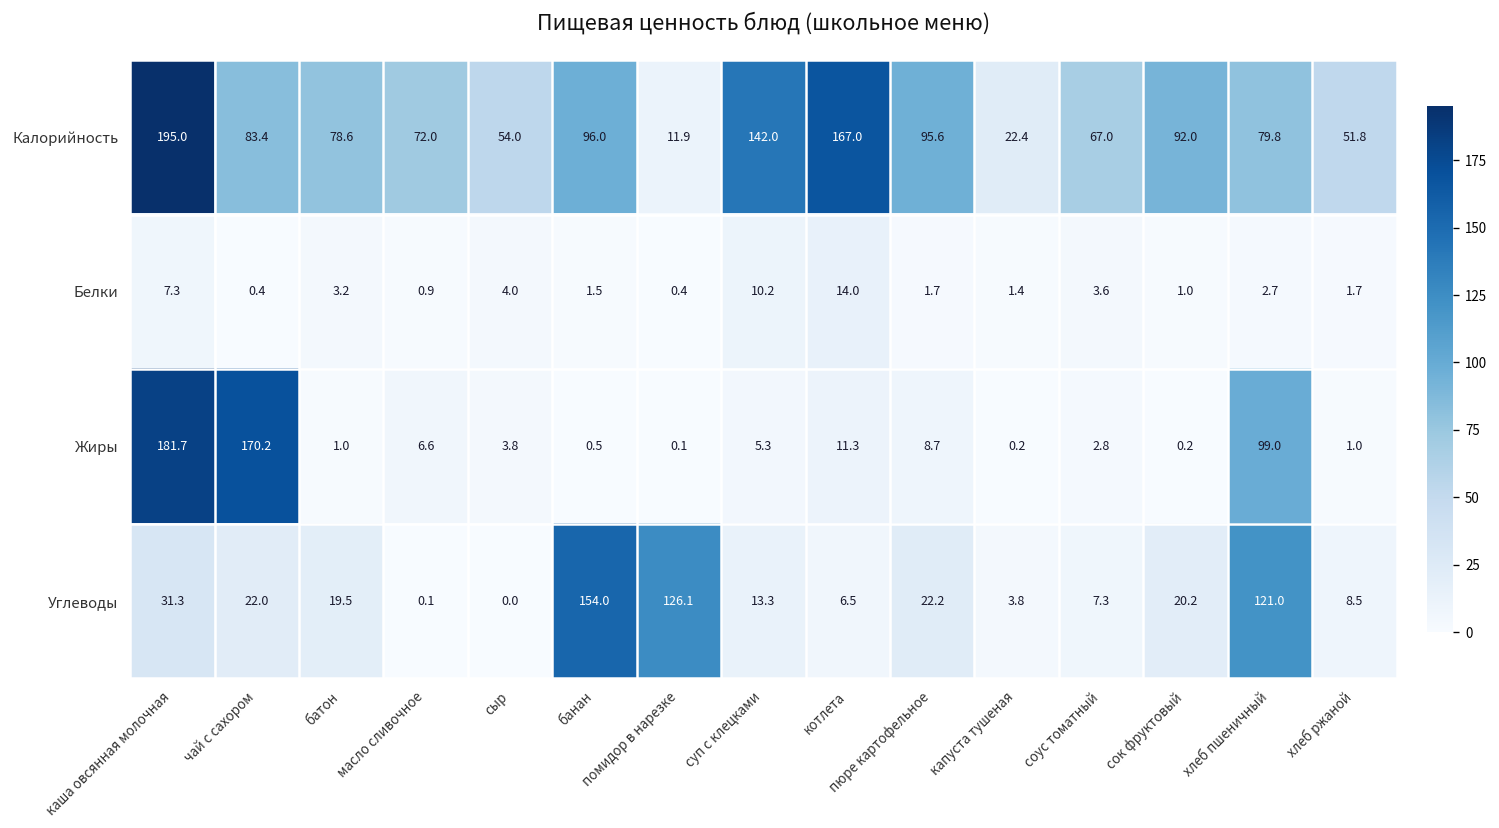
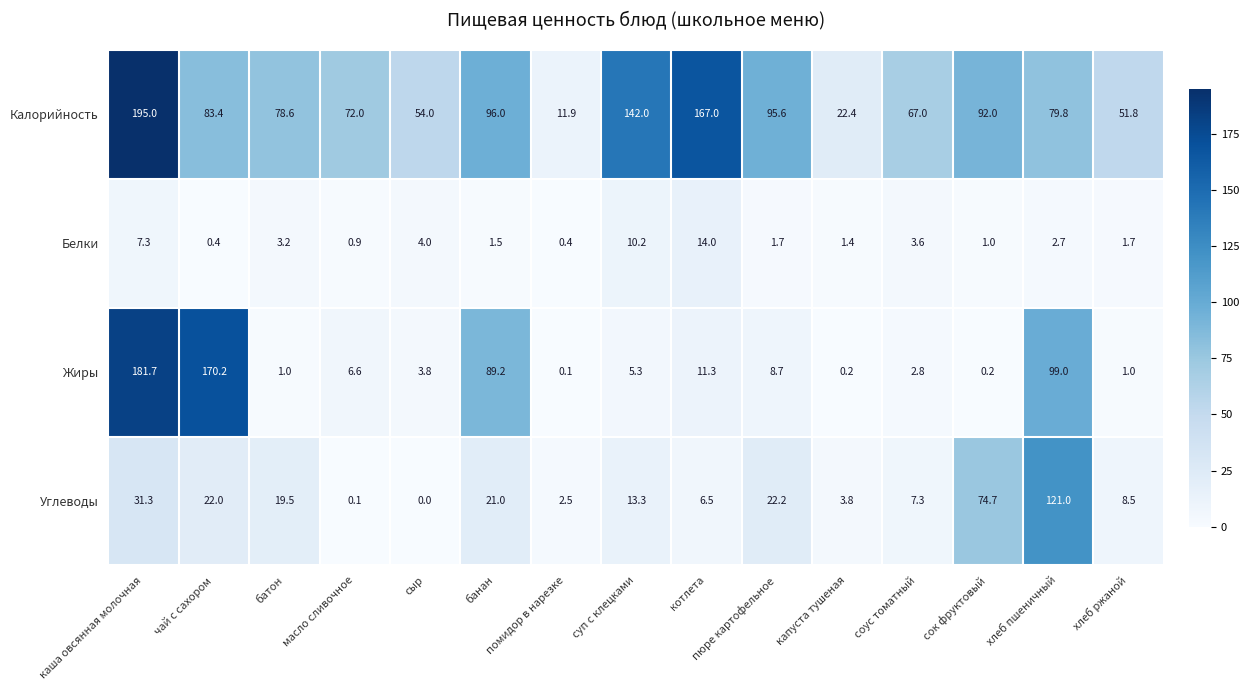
  {
    "Калорийность": {
      "каша овсянная молочная": 195.0,
      "чай с сахором": 83.4,
      "батон": 78.6,
      "масло сливочное": 72.0,
      "сыр": 54.0,
      "банан": 96.0,
      "помидор в нарезке": 11.9,
      "суп с клецками": 142.0,
      "котлета": 167.0,
      "пюре картофельное": 95.6,
      "капуста тушеная": 22.4,
      "соус томатный": 67.0,
      "сок фруктовый": 92.0,
      "хлеб пшеничный": 79.8,
      "хлеб ржаной": 51.8
    },
    "Белки": {
      "каша овсянная молочная": 7.3,
      "чай с сахором": 0.4,
      "батон": 3.2,
      "масло сливочное": 0.9,
      "сыр": 4.0,
      "банан": 1.5,
      "помидор в нарезке": 0.4,
      "суп с клецками": 10.2,
      "котлета": 14.0,
      "пюре картофельное": 1.7,
      "капуста тушеная": 1.4,
      "соус томатный": 3.6,
      "сок фруктовый": 1.0,
      "хлеб пшеничный": 2.7,
      "хлеб ржаной": 1.7
    },
    "Жиры": {
      "каша овсянная молочная": 181.7,
      "чай с сахором": 170.2,
      "батон": 1.0,
      "масло сливочное": 6.6,
      "сыр": 3.8,
-     "банан": 0.5,
+     "банан": 89.2,
      "помидор в нарезке": 0.1,
      "суп с клецками": 5.3,
      "котлета": 11.3,
      "пюре картофельное": 8.7,
      "капуста тушеная": 0.2,
      "соус томатный": 2.8,
      "сок фруктовый": 0.2,
      "хлеб пшеничный": 99.0,
      "хлеб ржаной": 1.0
    },
    "Углеводы": {
      "каша овсянная молочная": 31.3,
      "чай с сахором": 22.0,
      "батон": 19.5,
      "масло сливочное": 0.1,
      "сыр": 0.0,
-     "банан": 154.0,
-     "помидор в нарезке": 126.1,
+     "банан": 21.0,
+     "помидор в нарезке": 2.5,
      "суп с клецками": 13.3,
      "котлета": 6.5,
      "пюре картофельное": 22.2,
      "капуста тушеная": 3.8,
      "соус томатный": 7.3,
-     "сок фруктовый": 20.2,
+     "сок фруктовый": 74.7,
      "хлеб пшеничный": 121.0,
      "хлеб ржаной": 8.5
    }
  }
